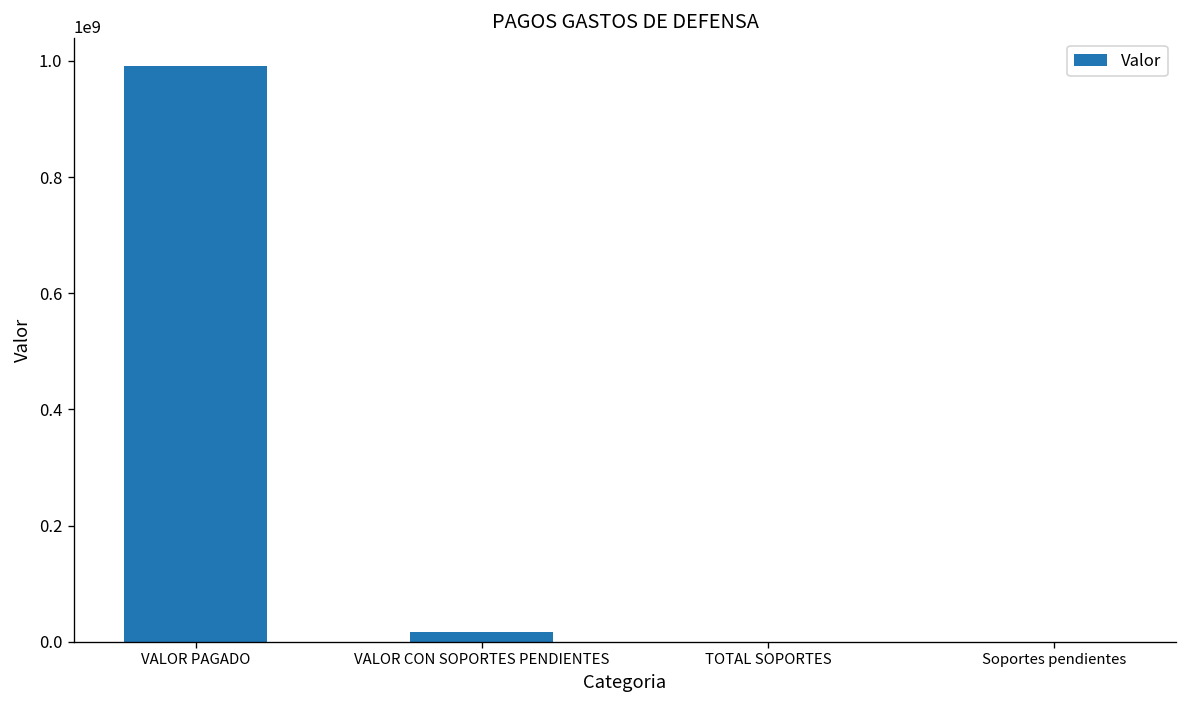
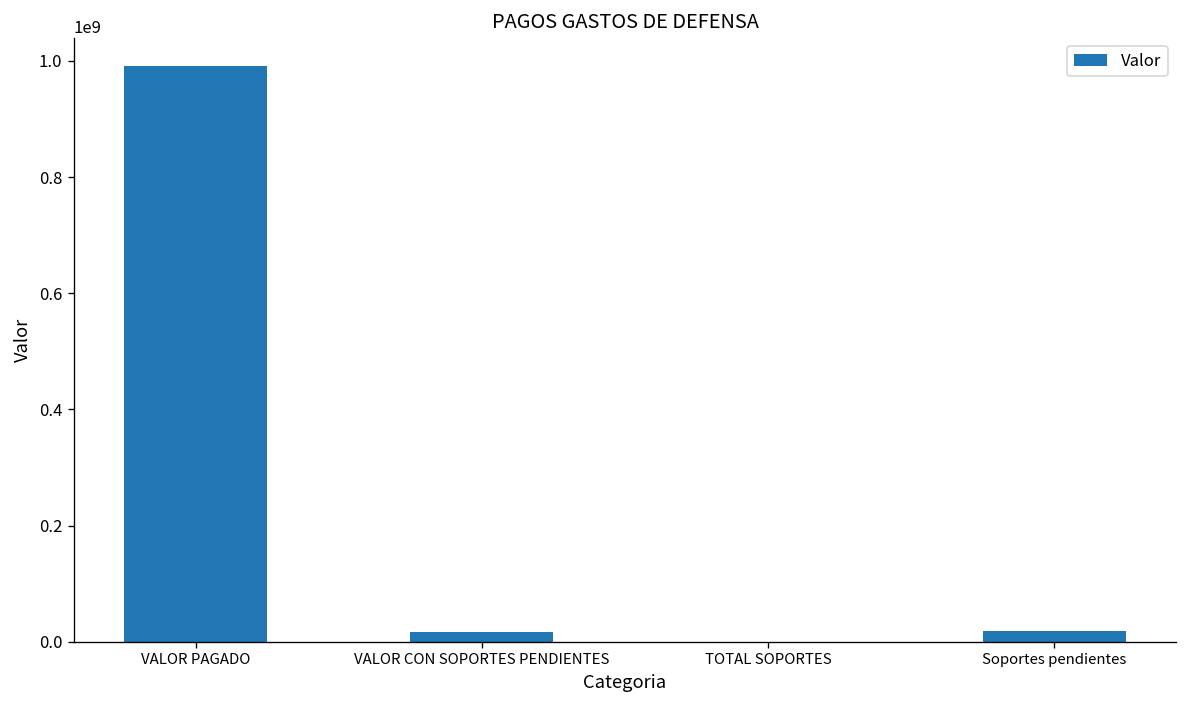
  {
    "VALOR PAGADO": 990000000,
    "VALOR CON SOPORTES PENDIENTES": 20000000,
-   "Soportes pendientes": 0
+   "Soportes pendientes": 20000000
  }
